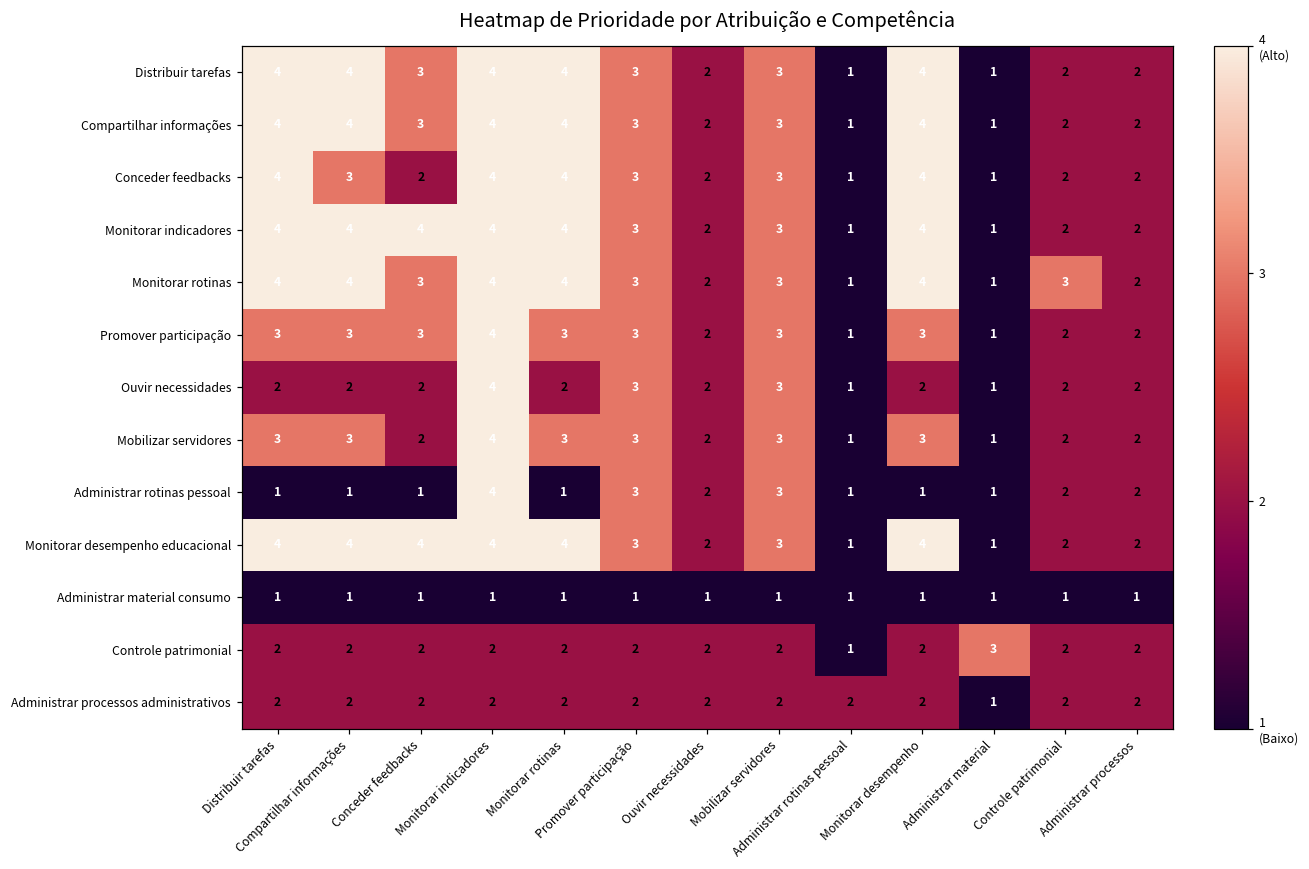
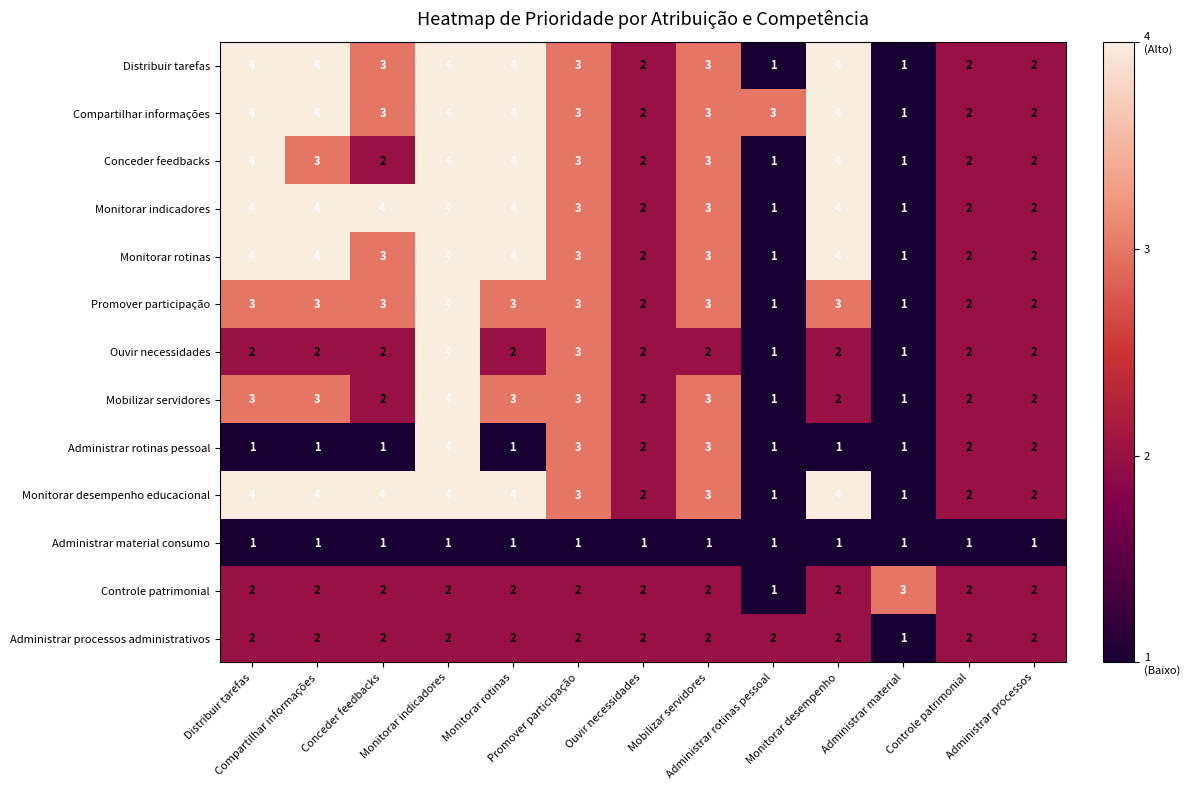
  {
    "Distribuir tarefas": {
      "Conceder feedbacks": 3,
      "Promover participação": 3,
      "Ouvir necessidades": 2,
      "Mobilizar servidores": 3,
      "Administrar rotinas pessoal": 1,
      "Administrar material": 1,
      "Controle patrimonial": 2,
      "Administrar processos": 2
    },
    "Compartilhar informações": {
      "Conceder feedbacks": 3,
      "Promover participação": 3,
      "Ouvir necessidades": 2,
      "Mobilizar servidores": 3,
-     "Administrar rotinas pessoal": 1,
+     "Administrar rotinas pessoal": 3,
      "Administrar material": 1,
      "Controle patrimonial": 2,
      "Administrar processos": 2
    },
    "Conceder feedbacks": {
      "Compartilhar informações": 3,
      "Conceder feedbacks": 2,
      "Promover participação": 3,
      "Ouvir necessidades": 2,
      "Mobilizar servidores": 3,
      "Administrar rotinas pessoal": 1,
      "Administrar material": 1,
      "Controle patrimonial": 2,
      "Administrar processos": 2
    },
    "Monitorar indicadores": {
      "Promover participação": 3,
      "Ouvir necessidades": 2,
      "Mobilizar servidores": 3,
      "Administrar rotinas pessoal": 1,
      "Administrar material": 1,
      "Controle patrimonial": 2,
      "Administrar processos": 2
    },
    "Monitorar rotinas": {
      "Conceder feedbacks": 3,
      "Promover participação": 3,
      "Ouvir necessidades": 2,
      "Mobilizar servidores": 3,
      "Administrar rotinas pessoal": 1,
      "Administrar material": 1,
-     "Controle patrimonial": 3,
+     "Controle patrimonial": 2,
      "Administrar processos": 2
    },
    "Promover participação": {
      "Distribuir tarefas": 3,
      "Compartilhar informações": 3,
      "Conceder feedbacks": 3,
      "Monitorar rotinas": 3,
      "Promover participação": 3,
      "Ouvir necessidades": 2,
      "Mobilizar servidores": 3,
      "Administrar rotinas pessoal": 1,
      "Monitorar desempenho": 3,
      "Administrar material": 1,
      "Controle patrimonial": 2,
      "Administrar processos": 2
    },
    "Ouvir necessidades": {
      "Distribuir tarefas": 2,
      "Compartilhar informações": 2,
      "Conceder feedbacks": 2,
      "Monitorar rotinas": 2,
      "Promover participação": 3,
      "Ouvir necessidades": 2,
-     "Mobilizar servidores": 3,
+     "Mobilizar servidores": 2,
      "Administrar rotinas pessoal": 1,
      "Monitorar desempenho": 2,
      "Administrar material": 1,
      "Controle patrimonial": 2,
      "Administrar processos": 2
    },
    "Mobilizar servidores": {
      "Distribuir tarefas": 3,
      "Compartilhar informações": 3,
      "Conceder feedbacks": 2,
      "Monitorar rotinas": 3,
      "Promover participação": 3,
      "Ouvir necessidades": 2,
      "Mobilizar servidores": 3,
      "Administrar rotinas pessoal": 1,
-     "Monitorar desempenho": 3,
+     "Monitorar desempenho": 2,
      "Administrar material": 1,
      "Controle patrimonial": 2,
      "Administrar processos": 2
    },
    "Administrar rotinas pessoal": {
      "Distribuir tarefas": 1,
      "Compartilhar informações": 1,
      "Conceder feedbacks": 1,
      "Monitorar rotinas": 1,
      "Promover participação": 3,
      "Ouvir necessidades": 2,
      "Mobilizar servidores": 3,
      "Administrar rotinas pessoal": 1,
      "Monitorar desempenho": 1,
      "Administrar material": 1,
      "Controle patrimonial": 2,
      "Administrar processos": 2
    },
    "Monitorar desempenho educacional": {
      "Promover participação": 3,
      "Ouvir necessidades": 2,
      "Mobilizar servidores": 3,
      "Administrar rotinas pessoal": 1,
      "Administrar material": 1,
      "Controle patrimonial": 2,
      "Administrar processos": 2
    },
    "Administrar material consumo": {
      "Distribuir tarefas": 1,
      "Compartilhar informações": 1,
      "Conceder feedbacks": 1,
      "Monitorar indicadores": 1,
      "Monitorar rotinas": 1,
      "Promover participação": 1,
      "Ouvir necessidades": 1,
      "Mobilizar servidores": 1,
      "Administrar rotinas pessoal": 1,
      "Monitorar desempenho": 1,
      "Administrar material": 1,
      "Controle patrimonial": 1,
      "Administrar processos": 1
    },
    "Controle patrimonial": {
      "Distribuir tarefas": 2,
      "Compartilhar informações": 2,
      "Conceder feedbacks": 2,
      "Monitorar indicadores": 2,
      "Monitorar rotinas": 2,
      "Promover participação": 2,
      "Ouvir necessidades": 2,
      "Mobilizar servidores": 2,
      "Administrar rotinas pessoal": 1,
      "Monitorar desempenho": 2,
      "Administrar material": 3,
      "Controle patrimonial": 2,
      "Administrar processos": 2
    },
    "Administrar processos administrativos": {
      "Distribuir tarefas": 2,
      "Compartilhar informações": 2,
      "Conceder feedbacks": 2,
      "Monitorar indicadores": 2,
      "Monitorar rotinas": 2,
      "Promover participação": 2,
      "Ouvir necessidades": 2,
      "Mobilizar servidores": 2,
      "Administrar rotinas pessoal": 2,
      "Monitorar desempenho": 2,
      "Administrar material": 1,
      "Controle patrimonial": 2,
      "Administrar processos": 2
    }
  }
